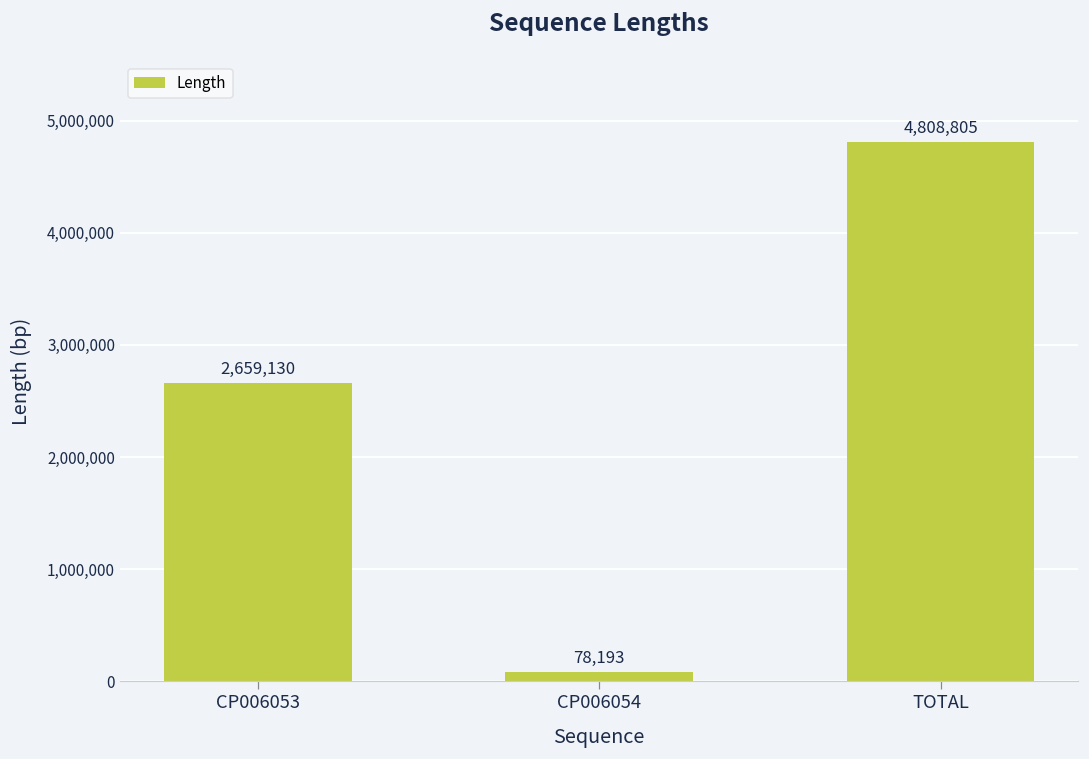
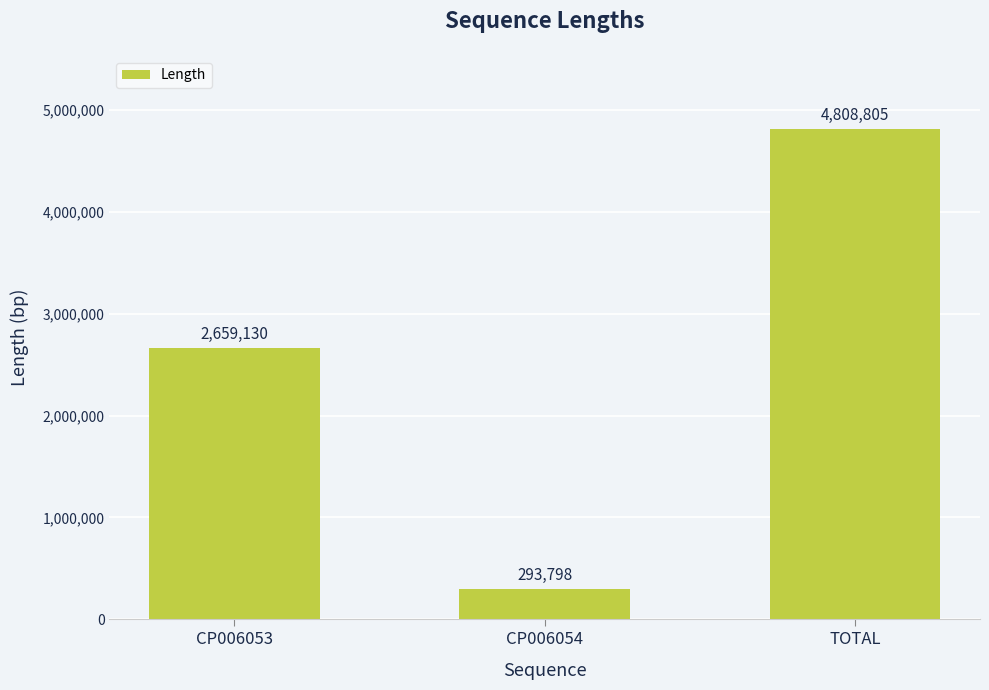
  {
    "CP006053": "2,659,130",
-   "CP006054": "78,193",
+   "CP006054": "293,798",
    "TOTAL": "4,808,805"
  }
